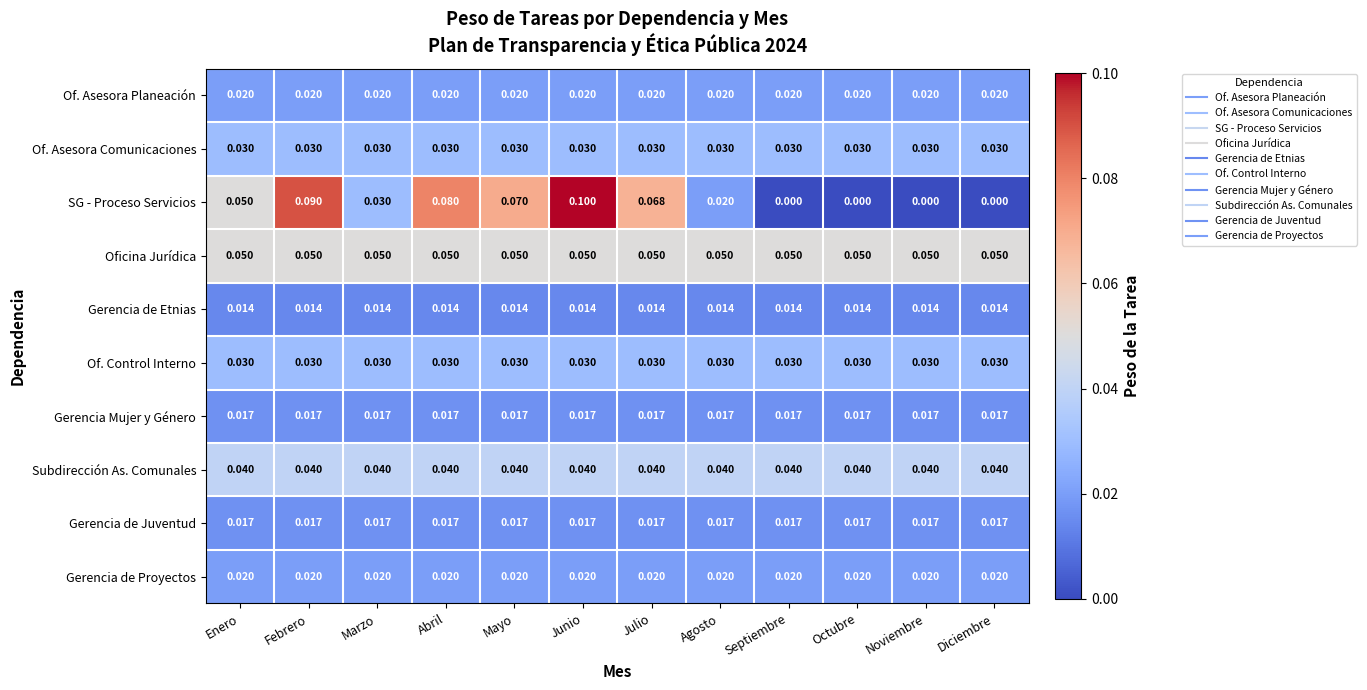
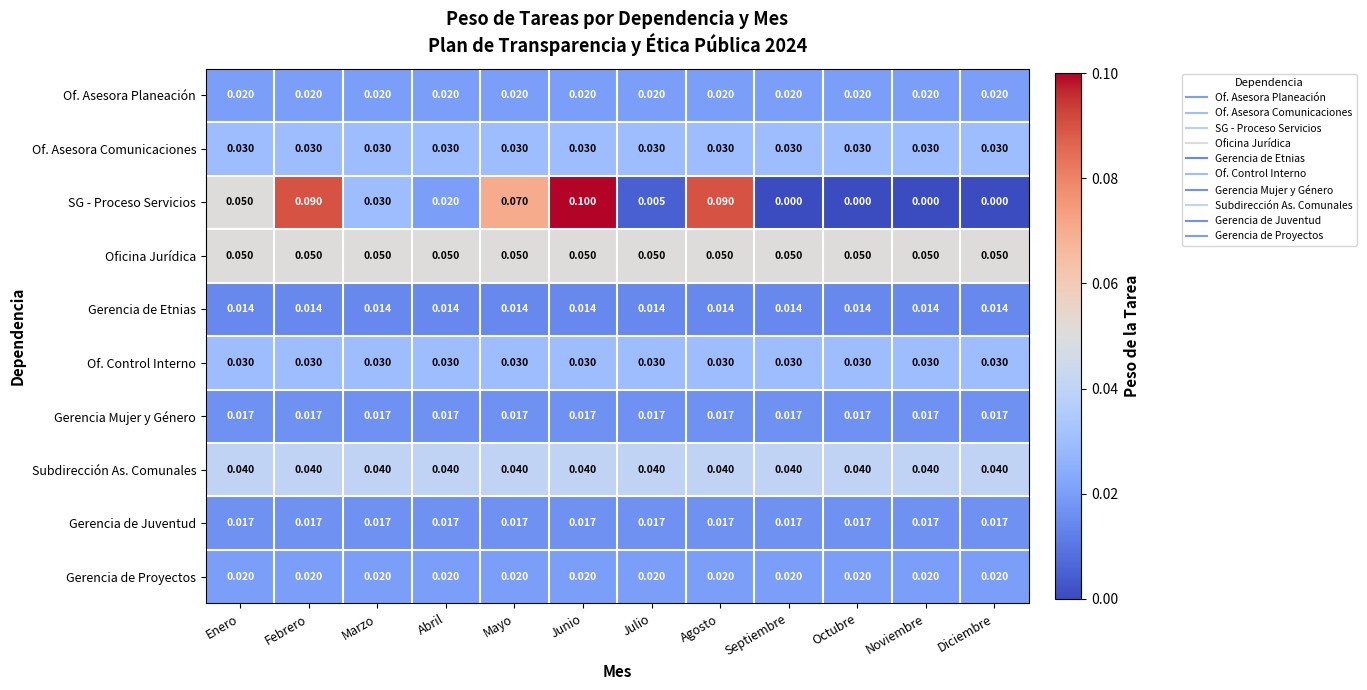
  {
    "Of. Asesora Planeación": {
      "Enero": 0.020,
      "Febrero": 0.020,
      "Marzo": 0.020,
      "Abril": 0.020,
      "Mayo": 0.020,
      "Junio": 0.020,
      "Julio": 0.020,
      "Agosto": 0.020,
      "Septiembre": 0.020,
      "Octubre": 0.020,
      "Noviembre": 0.020,
      "Diciembre": 0.020
    },
    "Of. Asesora Comunicaciones": {
      "Enero": 0.030,
      "Febrero": 0.030,
      "Marzo": 0.030,
      "Abril": 0.030,
      "Mayo": 0.030,
      "Junio": 0.030,
      "Julio": 0.030,
      "Agosto": 0.030,
      "Septiembre": 0.030,
      "Octubre": 0.030,
      "Noviembre": 0.030,
      "Diciembre": 0.030
    },
    "SG - Proceso Servicios": {
      "Enero": 0.050,
      "Febrero": 0.090,
      "Marzo": 0.030,
-     "Abril": 0.080,
+     "Abril": 0.020,
      "Mayo": 0.070,
      "Junio": 0.100,
-     "Julio": 0.068,
-     "Agosto": 0.020,
+     "Julio": 0.005,
+     "Agosto": 0.090,
      "Septiembre": 0.000,
      "Octubre": 0.000,
      "Noviembre": 0.000,
      "Diciembre": 0.000
    },
    "Oficina Jurídica": {
      "Enero": 0.050,
      "Febrero": 0.050,
      "Marzo": 0.050,
      "Abril": 0.050,
      "Mayo": 0.050,
      "Junio": 0.050,
      "Julio": 0.050,
      "Agosto": 0.050,
      "Septiembre": 0.050,
      "Octubre": 0.050,
      "Noviembre": 0.050,
      "Diciembre": 0.050
    },
    "Gerencia de Etnias": {
      "Enero": 0.014,
      "Febrero": 0.014,
      "Marzo": 0.014,
      "Abril": 0.014,
      "Mayo": 0.014,
      "Junio": 0.014,
      "Julio": 0.014,
      "Agosto": 0.014,
      "Septiembre": 0.014,
      "Octubre": 0.014,
      "Noviembre": 0.014,
      "Diciembre": 0.014
    },
    "Of. Control Interno": {
      "Enero": 0.030,
      "Febrero": 0.030,
      "Marzo": 0.030,
      "Abril": 0.030,
      "Mayo": 0.030,
      "Junio": 0.030,
      "Julio": 0.030,
      "Agosto": 0.030,
      "Septiembre": 0.030,
      "Octubre": 0.030,
      "Noviembre": 0.030,
      "Diciembre": 0.030
    },
    "Gerencia Mujer y Género": {
      "Enero": 0.017,
      "Febrero": 0.017,
      "Marzo": 0.017,
      "Abril": 0.017,
      "Mayo": 0.017,
      "Junio": 0.017,
      "Julio": 0.017,
      "Agosto": 0.017,
      "Septiembre": 0.017,
      "Octubre": 0.017,
      "Noviembre": 0.017,
      "Diciembre": 0.017
    },
    "Subdirección As. Comunales": {
      "Enero": 0.040,
      "Febrero": 0.040,
      "Marzo": 0.040,
      "Abril": 0.040,
      "Mayo": 0.040,
      "Junio": 0.040,
      "Julio": 0.040,
      "Agosto": 0.040,
      "Septiembre": 0.040,
      "Octubre": 0.040,
      "Noviembre": 0.040,
      "Diciembre": 0.040
    },
    "Gerencia de Juventud": {
      "Enero": 0.017,
      "Febrero": 0.017,
      "Marzo": 0.017,
      "Abril": 0.017,
      "Mayo": 0.017,
      "Junio": 0.017,
      "Julio": 0.017,
      "Agosto": 0.017,
      "Septiembre": 0.017,
      "Octubre": 0.017,
      "Noviembre": 0.017,
      "Diciembre": 0.017
    },
    "Gerencia de Proyectos": {
      "Enero": 0.020,
      "Febrero": 0.020,
      "Marzo": 0.020,
      "Abril": 0.020,
      "Mayo": 0.020,
      "Junio": 0.020,
      "Julio": 0.020,
      "Agosto": 0.020,
      "Septiembre": 0.020,
      "Octubre": 0.020,
      "Noviembre": 0.020,
      "Diciembre": 0.020
    }
  }
